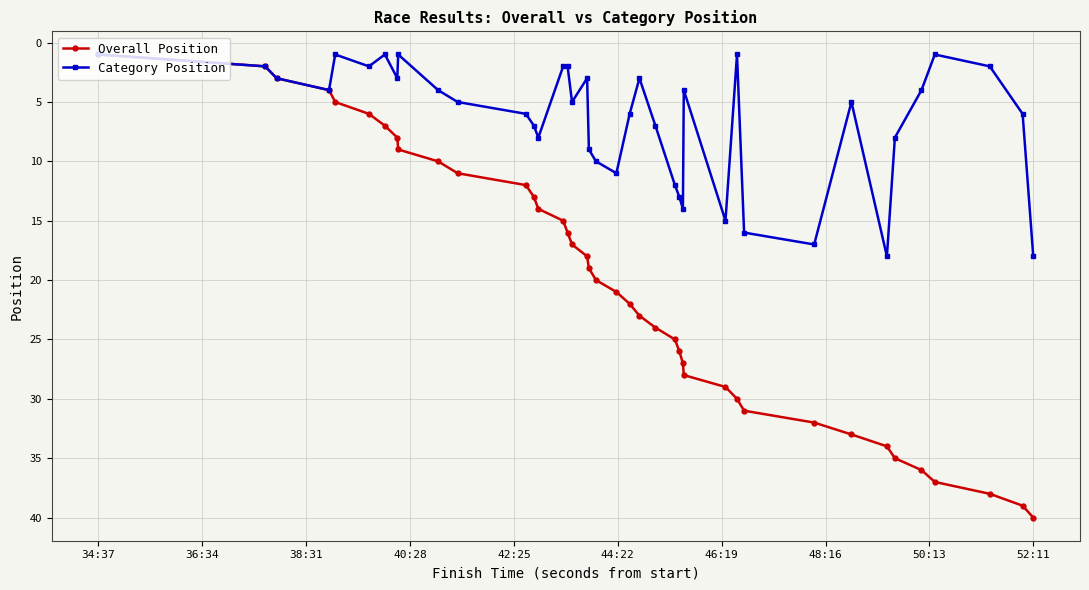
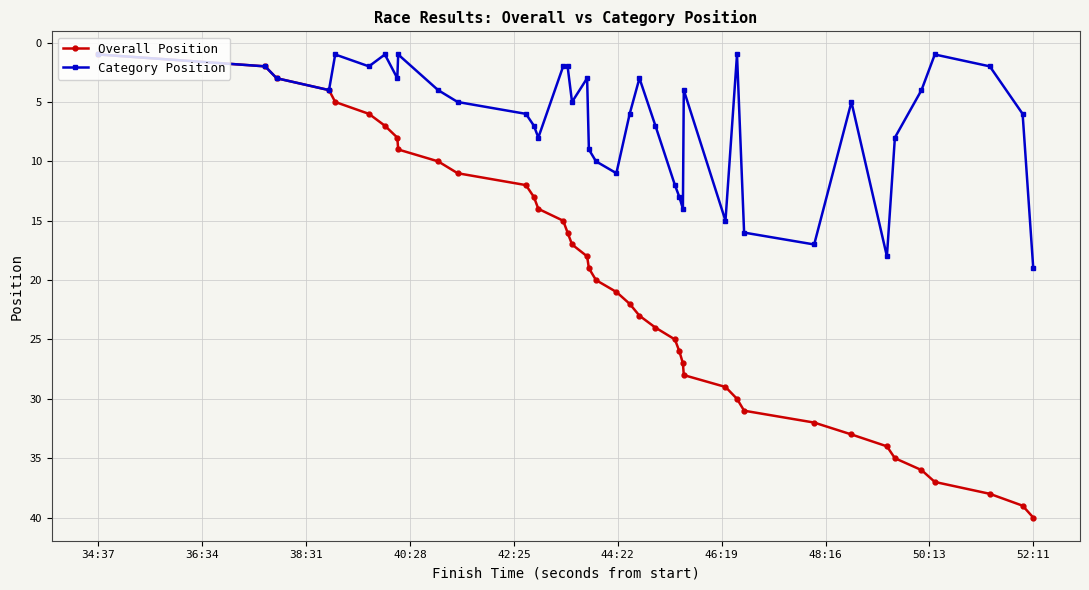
  {
    "Overall Position": {
      "52:11": 40
    },
    "Category Position": {
-     "52:11": 18
+     "52:11": 19
    }
  }
